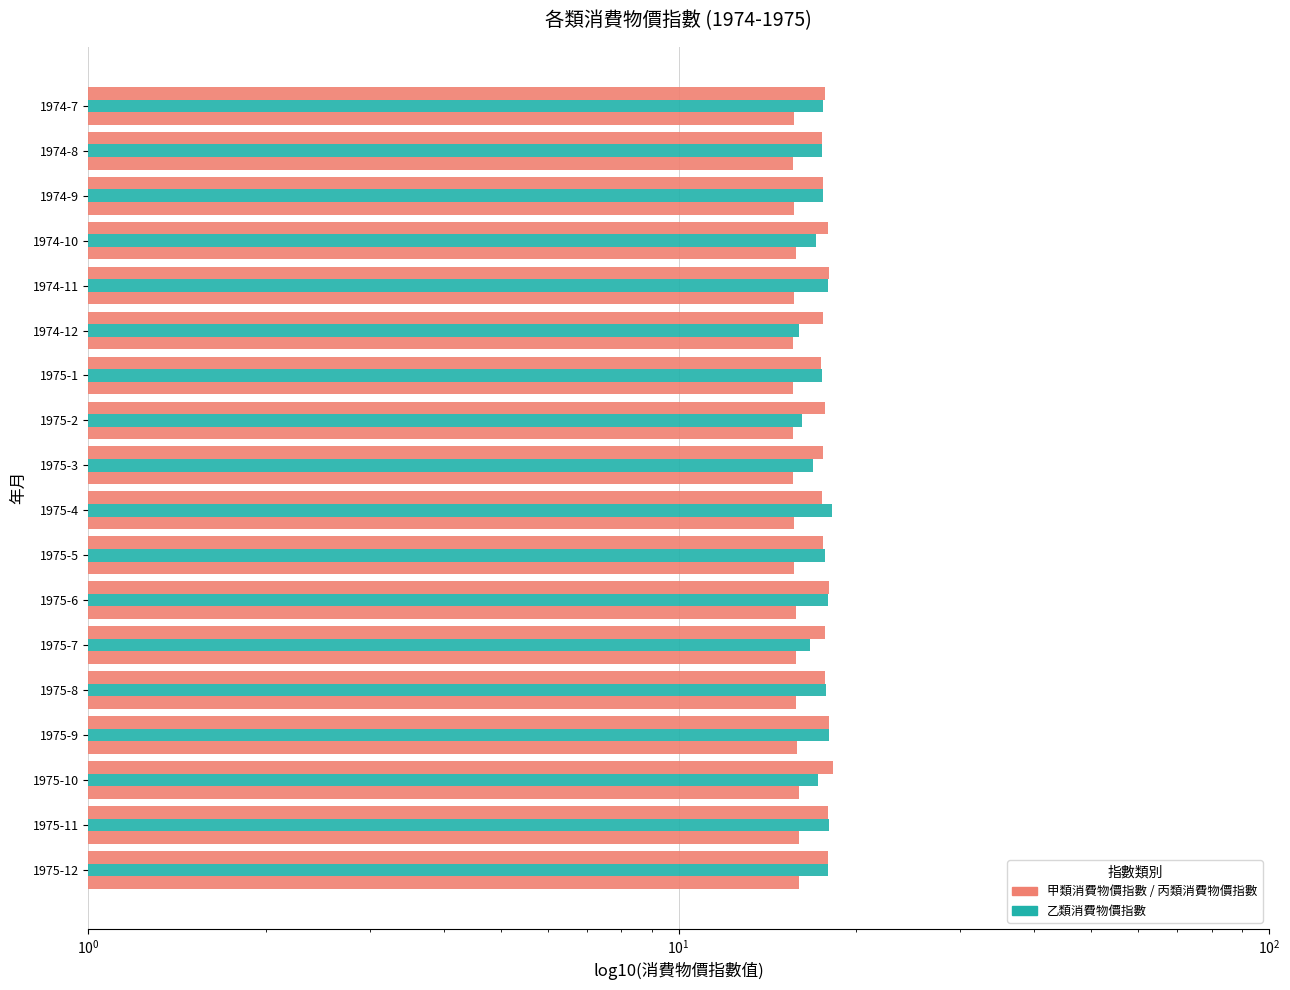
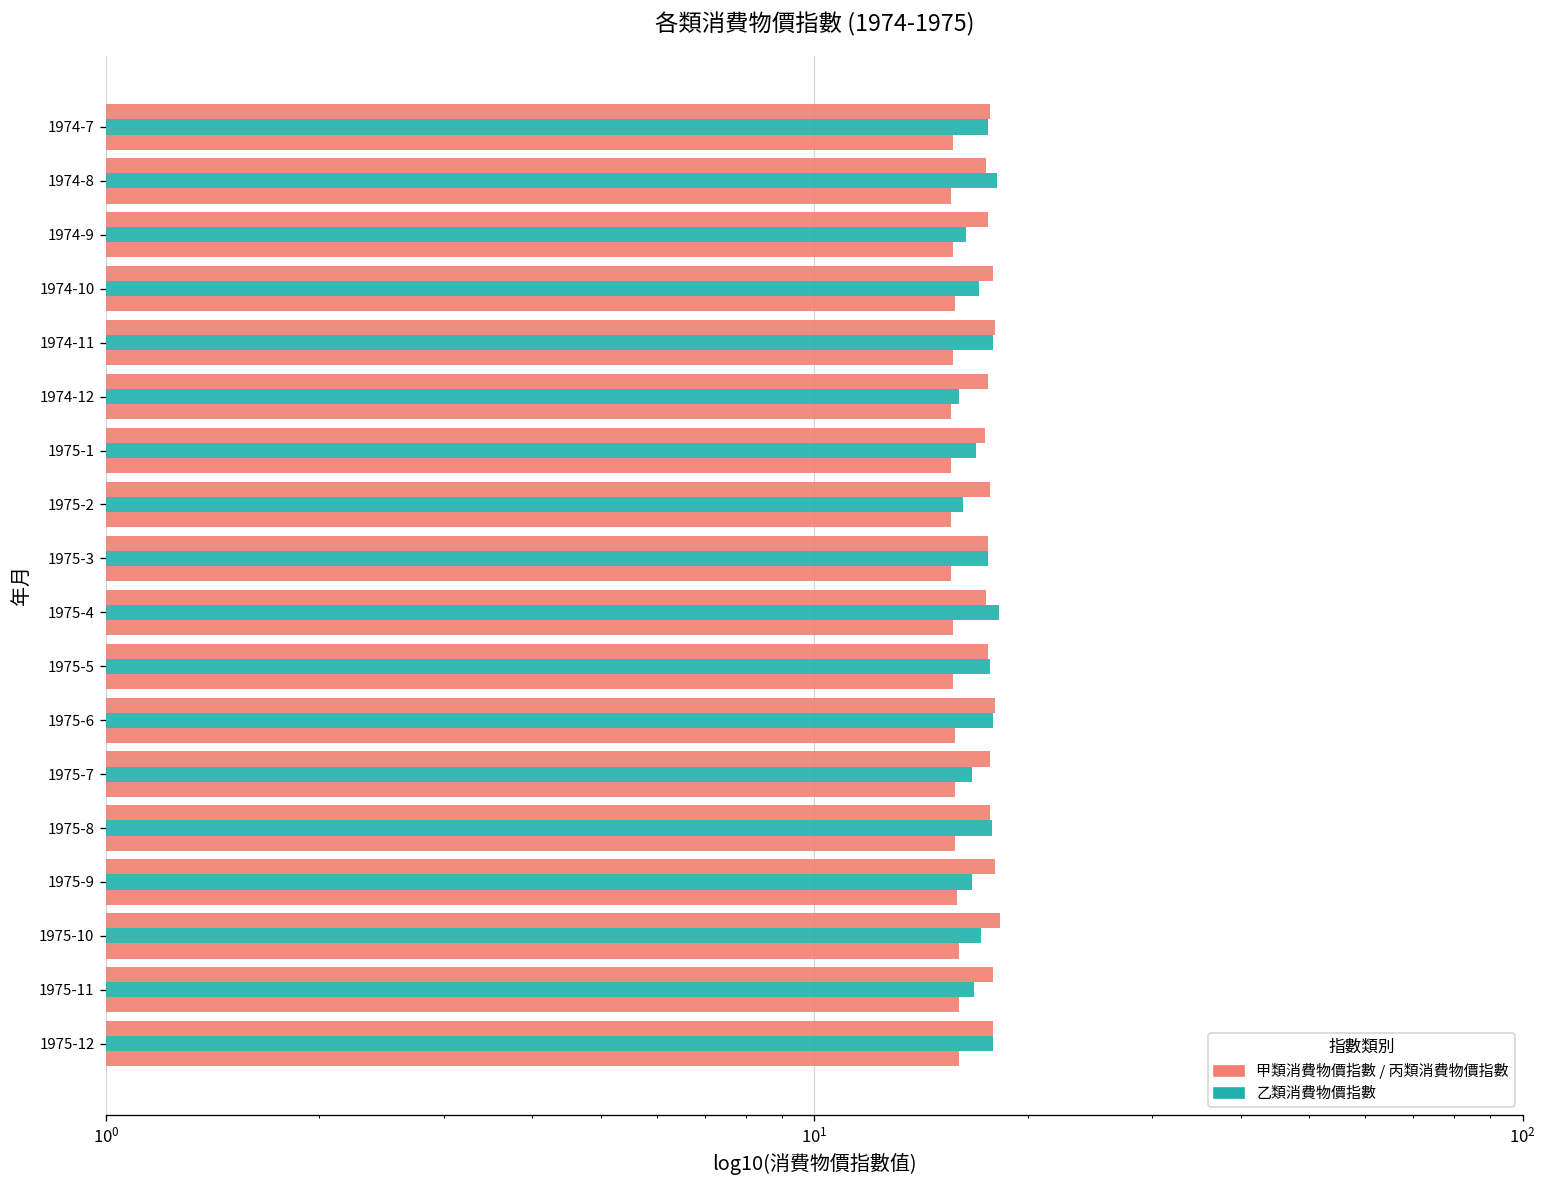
  {
    "乙類消費物價指數": {
      "1974-7": 17.6,
-     "1974-8": 17.5,
-     "1974-9": 17.6,
+     "1974-8": 18.1,
+     "1974-9": 16.4,
      "1974-10": 17.1,
      "1974-11": 17.9,
      "1974-12": 16.0,
-     "1975-1": 17.5,
+     "1975-1": 16.9,
      "1975-2": 16.2,
-     "1975-3": 16.9,
+     "1975-3": 17.6,
      "1975-4": 18.2,
      "1975-5": 17.7,
      "1975-6": 17.9,
      "1975-7": 16.7,
      "1975-8": 17.8,
-     "1975-9": 18.0,
+     "1975-9": 16.7,
      "1975-10": 17.2,
-     "1975-11": 18.0,
+     "1975-11": 16.8,
      "1975-12": 17.9
    }
  }
